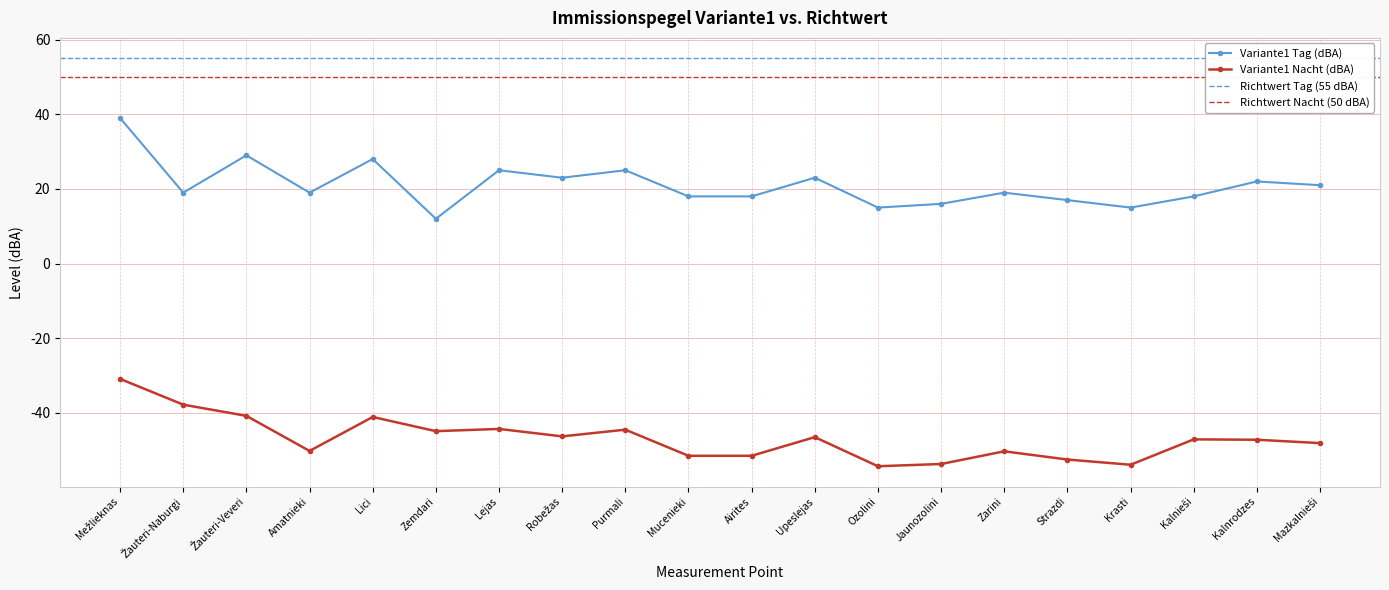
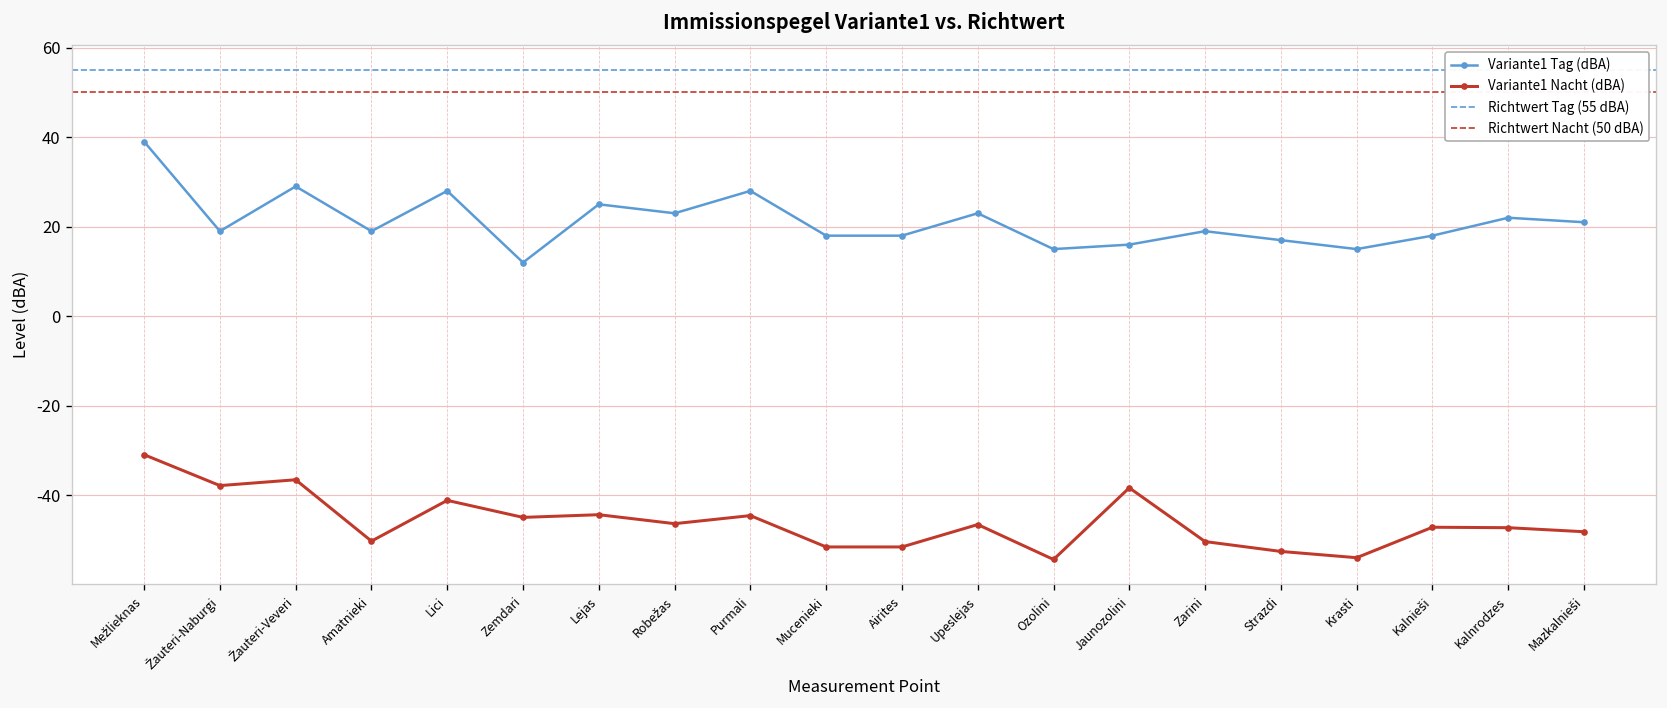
  {
    "Variante1 Tag (dBA)": {
      "Mežlieknas": 39,
      "Žauteri-Naburgi": 19,
      "Žauteri-Veveri": 29,
      "Amatnieki": 19,
      "Lici": 28,
      "Zemdari": 12,
      "Lejas": 25,
      "Robežas": 23,
-     "Purmali": 25,
+     "Purmali": 28,
      "Mucenieki": 18,
      "Airites": 18,
      "Upeslejas": 23,
      "Ozolini": 15,
      "Jaunozolini": 16,
      "Zarini": 19,
      "Strazdi": 17,
      "Krasti": 15,
      "Kalnieši": 18,
      "Kalnrodzes": 22,
      "Mazkalnieši": 21
    },
    "Variante1 Nacht (dBA)": {
      "Mežlieknas": -31,
      "Žauteri-Naburgi": -38,
-     "Žauteri-Veveri": -41,
+     "Žauteri-Veveri": -37,
      "Amatnieki": -50,
      "Lici": -41,
      "Zemdari": -45,
      "Lejas": -44,
      "Robežas": -46,
      "Purmali": -45,
      "Mucenieki": -52,
      "Airites": -52,
      "Upeslejas": -47,
      "Ozolini": -54,
-     "Jaunozolini": -54,
+     "Jaunozolini": -38,
      "Zarini": -50,
      "Strazdi": -53,
      "Krasti": -54,
      "Kalnieši": -47,
      "Kalnrodzes": -47,
      "Mazkalnieši": -48
    }
  }
